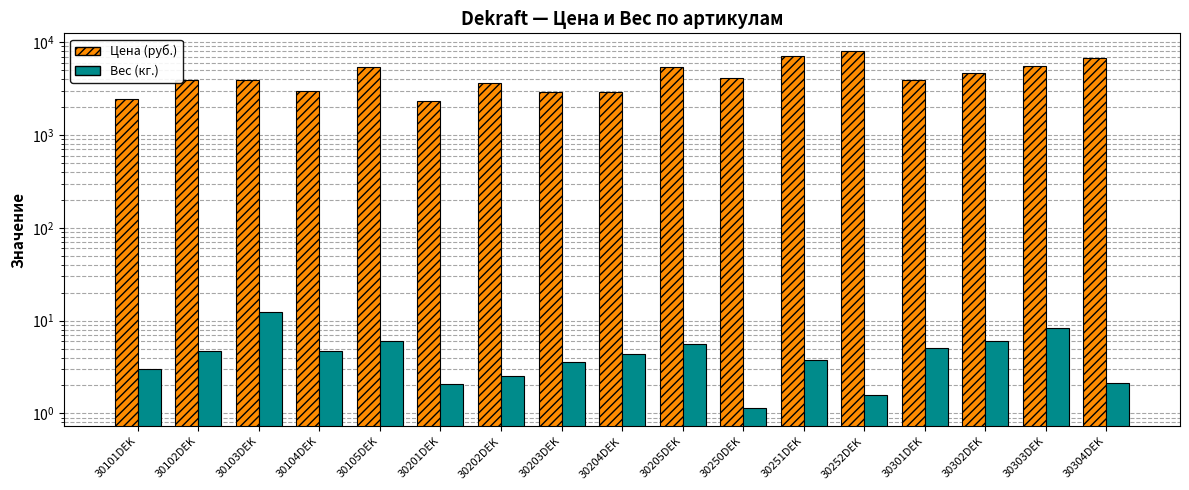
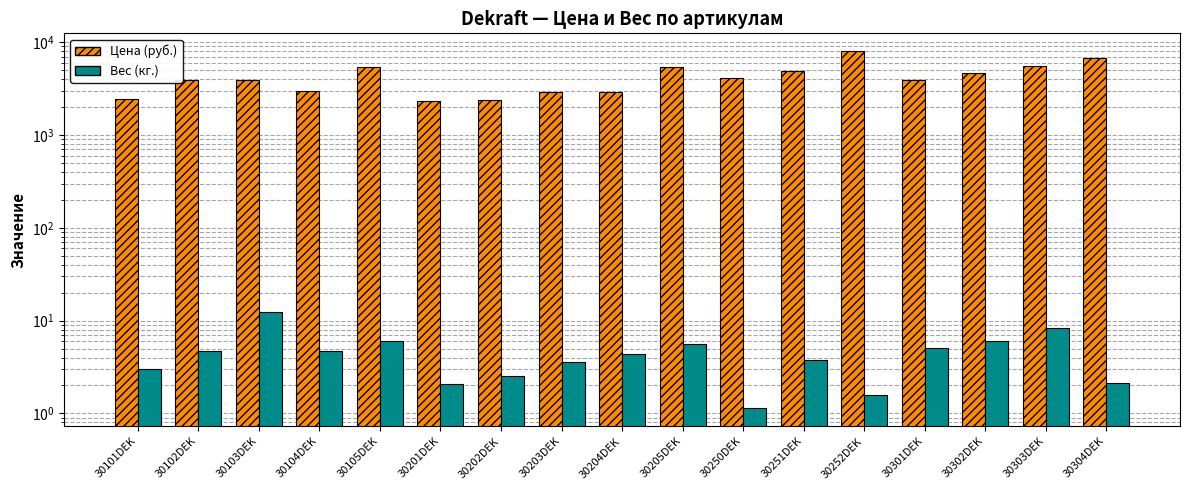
  {
    "Цена (руб.)": {
      "30101DEK": 2400,
      "30102DEK": 3900,
      "30103DEK": 3900,
      "30104DEK": 3000,
      "30105DEK": 5000,
      "30201DEK": 2400,
-     "30202DEK": 3600,
+     "30202DEK": 2400,
      "30203DEK": 2900,
      "30204DEK": 2900,
      "30205DEK": 5000,
      "30250DEK": 4000,
-     "30251DEK": 7000,
+     "30251DEK": 5000,
      "30252DEK": 8000,
      "30301DEK": 3900,
      "30302DEK": 5000,
      "30303DEK": 6000,
      "30304DEK": 7000
    },
    "Вес (кг.)": {
      "30101DEK": 3,
      "30102DEK": 5,
      "30103DEK": 13,
      "30104DEK": 5,
      "30105DEK": 6,
      "30201DEK": 2,
      "30202DEK": 2.5,
      "30203DEK": 3.5,
      "30204DEK": 4,
      "30205DEK": 6,
      "30250DEK": 1.1,
      "30251DEK": 4,
      "30252DEK": 1.6,
      "30301DEK": 5,
      "30302DEK": 6,
      "30303DEK": 8,
      "30304DEK": 2.2
    }
  }
